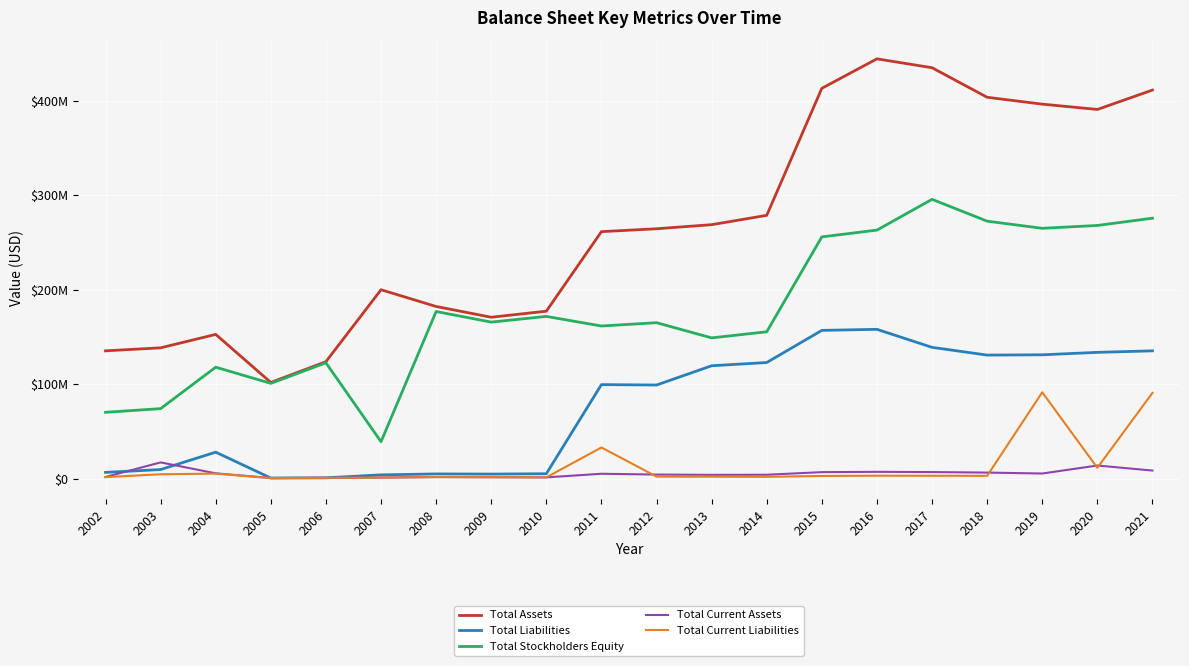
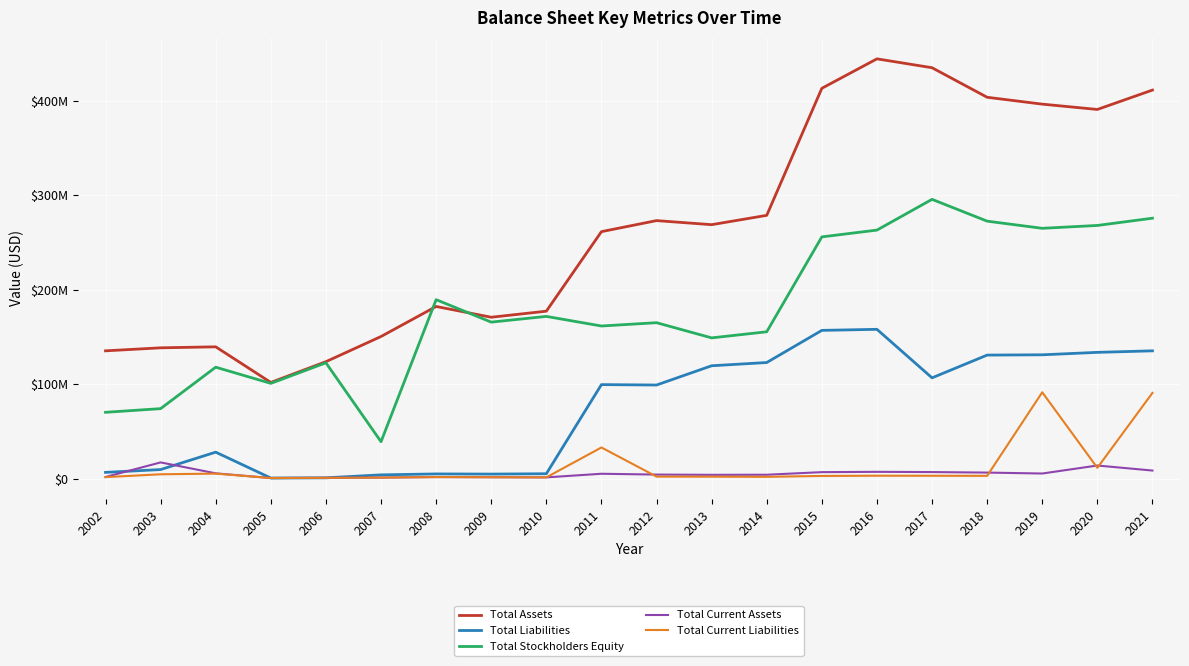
  {
    "Total Assets": {
      "2002": "$140000000",
      "2003": "$140000000",
-     "2004": "$150000000",
-     "2007": "$200000000",
+     "2004": "$140000000",
+     "2007": "$150000000",
      "2008": "$180000000",
      "2009": "$170000000",
      "2010": "$180000000",
      "2011": "$260000000",
-     "2012": "$260000000",
+     "2012": "$270000000",
      "2013": "$270000000",
      "2014": "$280000000",
      "2015": "$410000000",
      "2016": "$440000000",
      "2017": "$430000000",
      "2018": "$400000000",
      "2019": "$400000000",
      "2020": "$390000000",
      "2021": "$410000000"
    },
    "Total Liabilities": {
      "2002": "$10000000",
      "2003": "$10000000",
      "2004": "$30000000",
      "2007": "$0",
      "2008": "$10000000",
      "2009": "$10000000",
      "2010": "$10000000",
      "2011": "$100000000",
      "2012": "$100000000",
      "2013": "$120000000",
      "2014": "$120000000",
      "2015": "$160000000",
      "2016": "$160000000",
-     "2017": "$140000000",
+     "2017": "$110000000",
      "2018": "$130000000",
      "2019": "$130000000",
      "2020": "$130000000",
      "2021": "$140000000"
    },
    "Total Stockholders Equity": {
      "2002": "$70000000",
      "2003": "$70000000",
      "2004": "$120000000",
      "2007": "$40000000",
-     "2008": "$180000000",
+     "2008": "$190000000",
      "2009": "$170000000",
      "2010": "$170000000",
      "2011": "$160000000",
      "2012": "$170000000",
      "2013": "$150000000",
      "2014": "$160000000",
      "2015": "$260000000",
      "2016": "$260000000",
      "2017": "$300000000",
      "2018": "$270000000",
      "2019": "$270000000",
      "2020": "$270000000",
      "2021": "$280000000"
    },
    "Total Current Assets": {
      "2003": "$20000000",
      "2011": "$10000000",
      "2015": "$10000000",
      "2016": "$10000000",
      "2017": "$10000000",
      "2018": "$10000000",
      "2019": "$10000000",
      "2021": "$10000000"
    },
    "Total Current Liabilities": {
      "2003": "$0",
      "2011": "$30000000",
      "2015": "$0",
      "2016": "$0",
      "2017": "$0",
      "2018": "$0",
      "2019": "$90000000",
      "2021": "$90000000"
    }
  }
